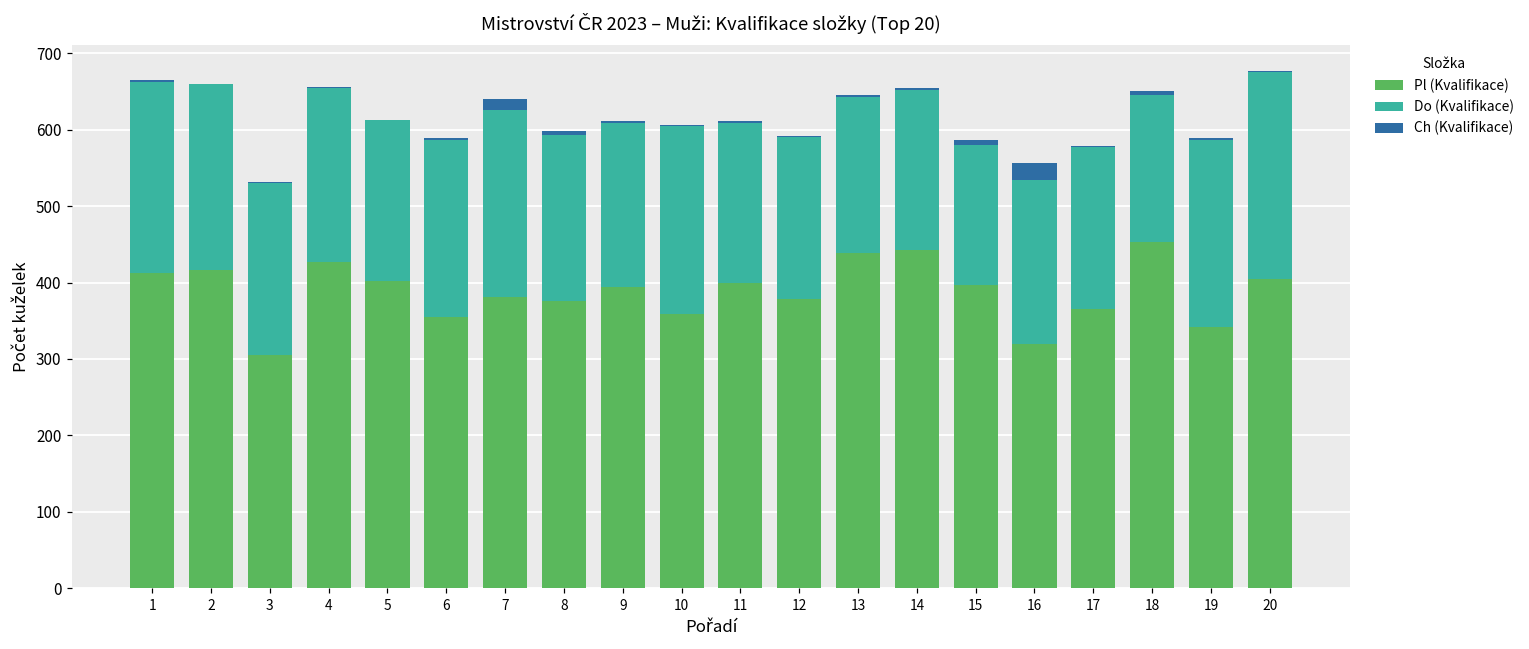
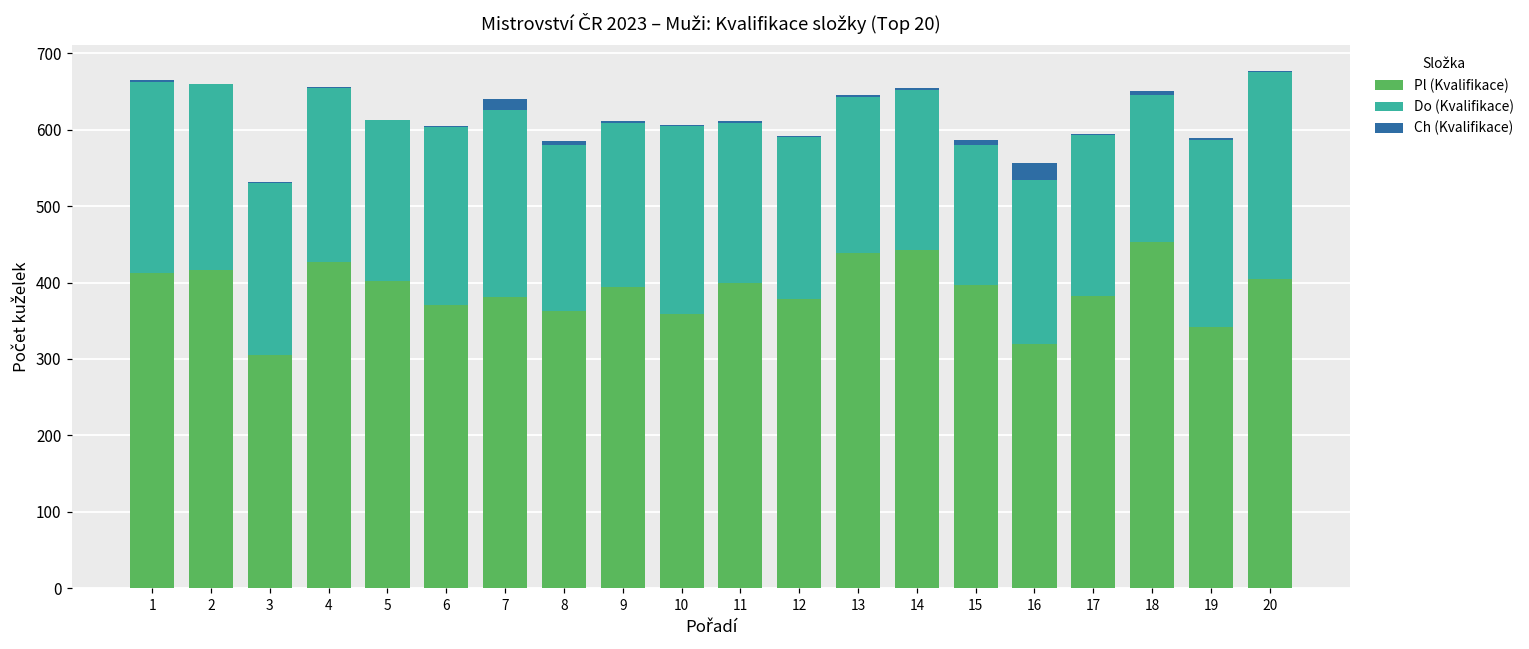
  {
    "Pl (Kvalifikace)": {
      "1": 410,
      "2": 420,
      "3": 310,
      "4": 430,
      "5": 400,
-     "6": 360,
+     "6": 370,
      "7": 380,
-     "8": 380,
+     "8": 360,
      "9": 390,
      "10": 360,
      "11": 400,
      "12": 380,
      "13": 440,
      "14": 440,
      "15": 400,
      "16": 320,
-     "17": 370,
+     "17": 380,
      "18": 450,
      "19": 340,
      "20": 410
    },
    "Do (Kvalifikace)": {
      "1": 250,
      "2": 240,
      "3": 230,
      "4": 230,
      "5": 210,
      "6": 230,
      "7": 250,
      "8": 220,
      "9": 220,
      "10": 250,
      "11": 210,
      "12": 210,
      "13": 210,
      "14": 210,
      "15": 180,
      "16": 220,
      "17": 210,
      "18": 190,
      "19": 240,
      "20": 270
    },
    "Ch (Kvalifikace)": {
      "2": 0,
      "5": 0,
      "7": 10,
      "8": 10,
      "15": 10,
      "16": 20,
      "18": 0
    }
  }
